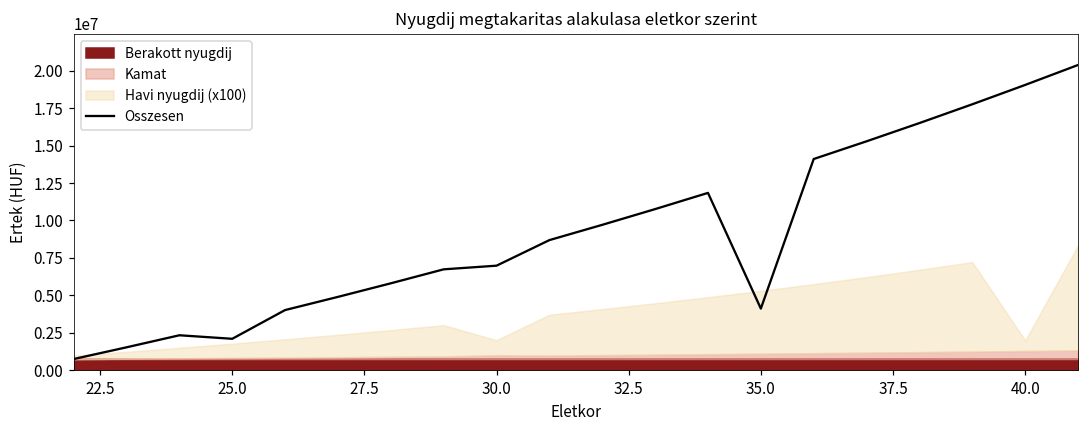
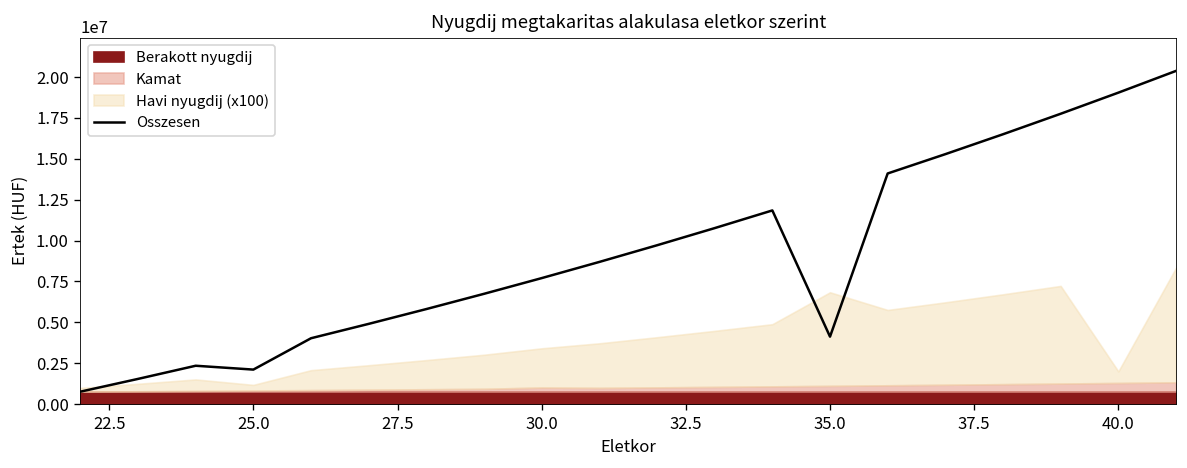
  {
    "Osszesen": {
      "25.0": 2100000,
-     "30.0": 7000000,
+     "30.0": 7700000,
      "35.0": 4100000,
      "40.0": 19000000
    },
    "Berakott nyugdij": {
      "30.0": 800000,
      "35.0": 800000,
      "40.0": 800000
    },
    "Kamat": {
      "30.0": 300000,
      "35.0": 400000,
      "40.0": 500000
    },
    "Havi nyugdij (x100)": {
-     "25.0": 1000000,
-     "30.0": 1000000,
-     "35.0": 4200000,
+     "25.0": 300000,
+     "30.0": 2400000,
+     "35.0": 5700000,
      "40.0": 700000
    }
  }
